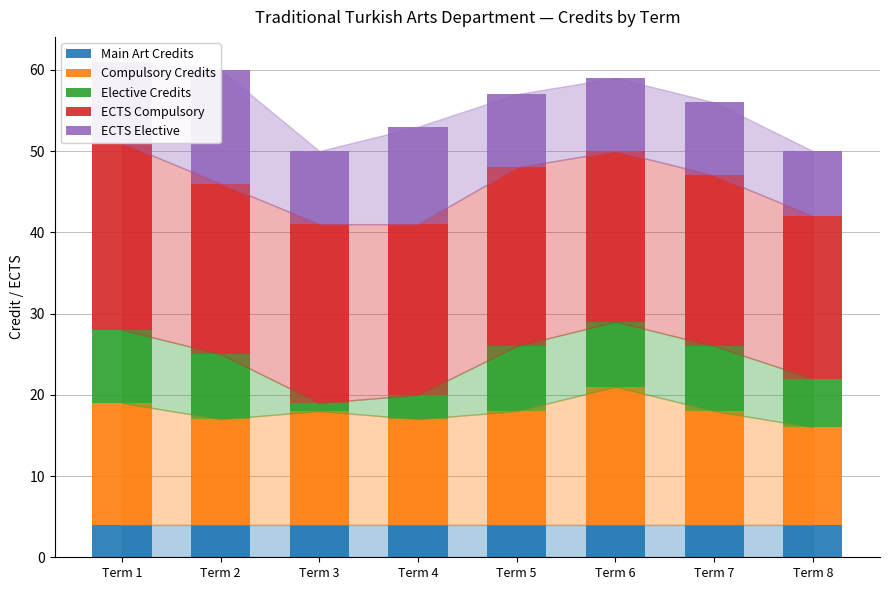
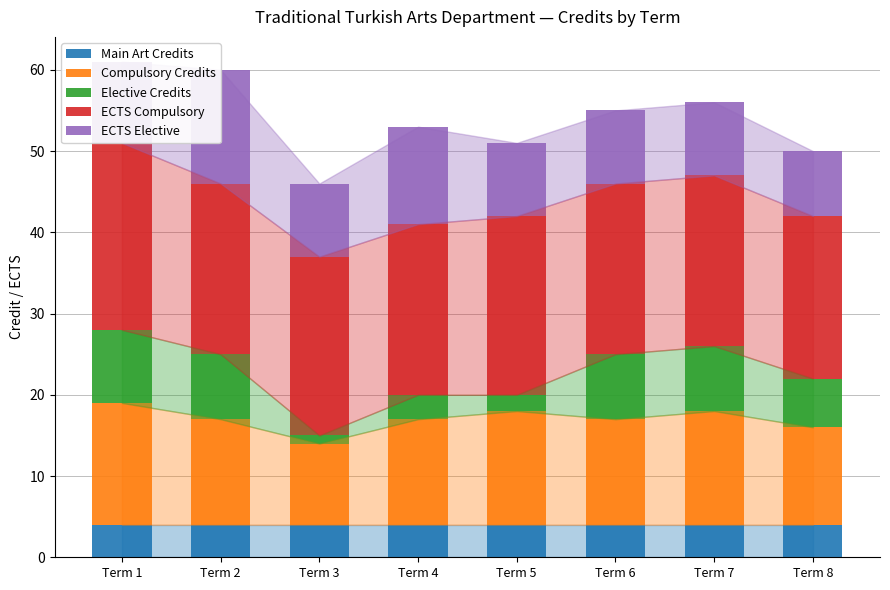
  {
    "Main Art Credits": {
      "Term 1": 4,
      "Term 2": 4,
      "Term 3": 4,
      "Term 4": 4,
      "Term 5": 4,
      "Term 6": 4,
      "Term 7": 4,
      "Term 8": 4
    },
    "Compulsory Credits": {
      "Term 1": 15,
      "Term 2": 13,
-     "Term 3": 14,
+     "Term 3": 10,
      "Term 4": 13,
      "Term 5": 14,
-     "Term 6": 17,
+     "Term 6": 13,
      "Term 7": 14,
      "Term 8": 12
    },
    "Elective Credits": {
      "Term 1": 9,
      "Term 2": 8,
      "Term 3": 1,
      "Term 4": 3,
-     "Term 5": 8,
+     "Term 5": 2,
      "Term 6": 8,
      "Term 7": 8,
      "Term 8": 6
    },
    "ECTS Compulsory": {
      "Term 2": 21,
      "Term 3": 22,
      "Term 4": 21,
      "Term 5": 22,
      "Term 6": 21,
      "Term 7": 21,
      "Term 8": 20
    },
    "ECTS Elective": {
      "Term 3": 9,
      "Term 4": 12,
      "Term 5": 9,
      "Term 6": 9,
      "Term 7": 9,
      "Term 8": 8
    }
  }
